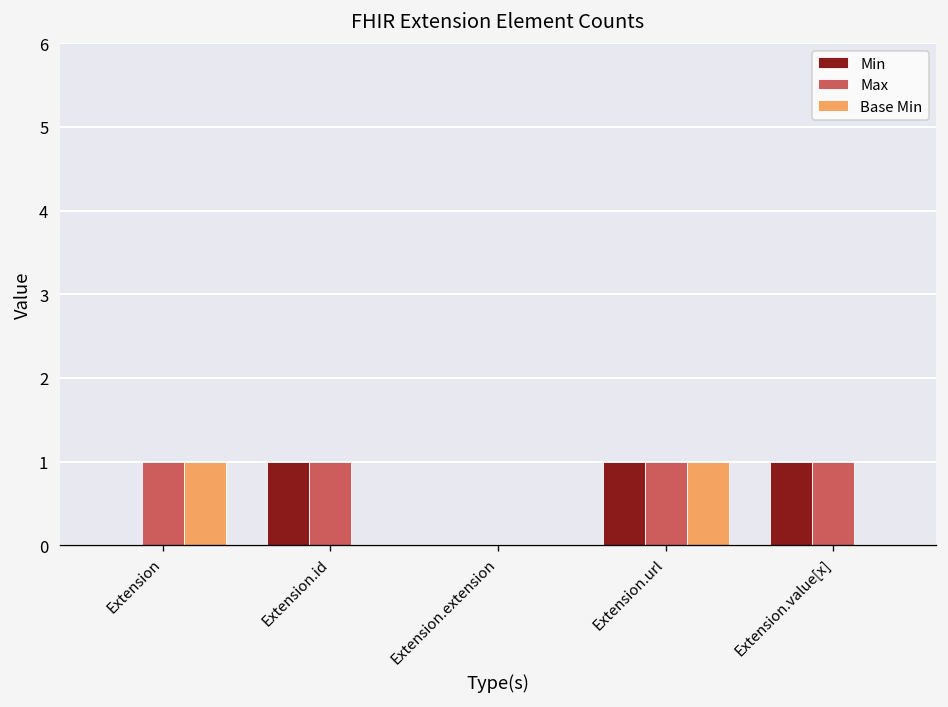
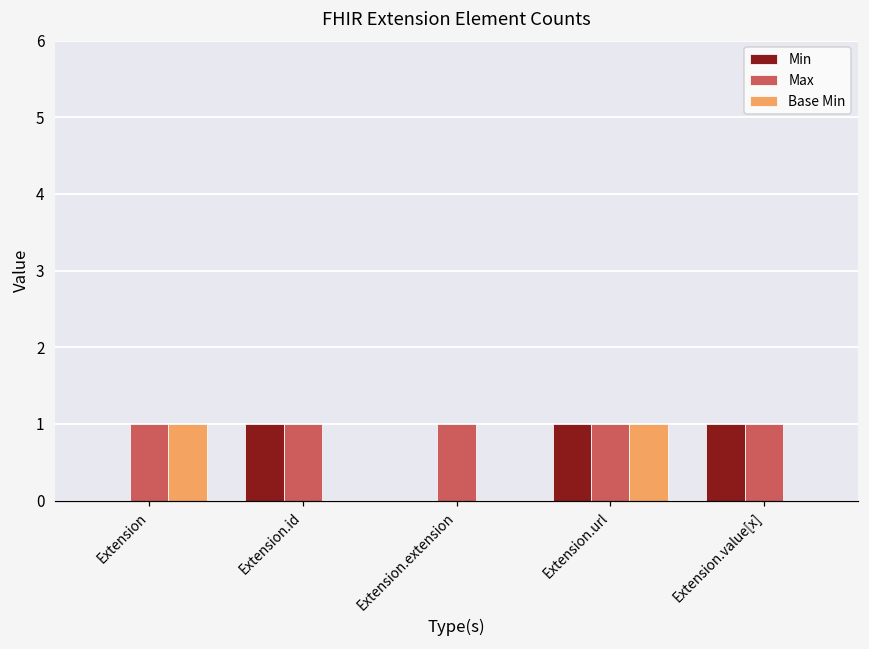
  {
    "Min": {
      "Extension": 0,
      "Extension.id": 1,
      "Extension.extension": 0,
      "Extension.url": 1,
      "Extension.value[x]": 1
    },
    "Max": {
      "Extension": 1,
      "Extension.id": 1,
-     "Extension.extension": 0,
+     "Extension.extension": 1,
      "Extension.url": 1,
      "Extension.value[x]": 1
    },
    "Base Min": {
      "Extension": 1,
      "Extension.id": 0,
      "Extension.extension": 0,
      "Extension.url": 1,
      "Extension.value[x]": 0
    }
  }
